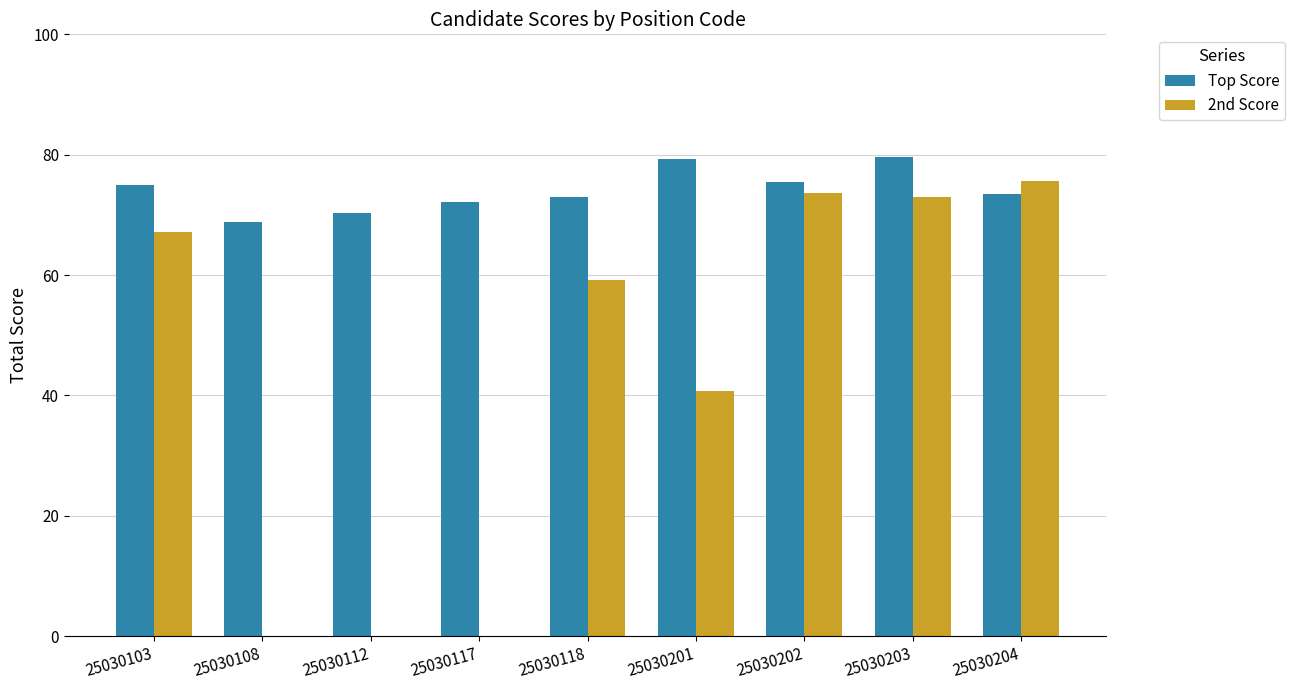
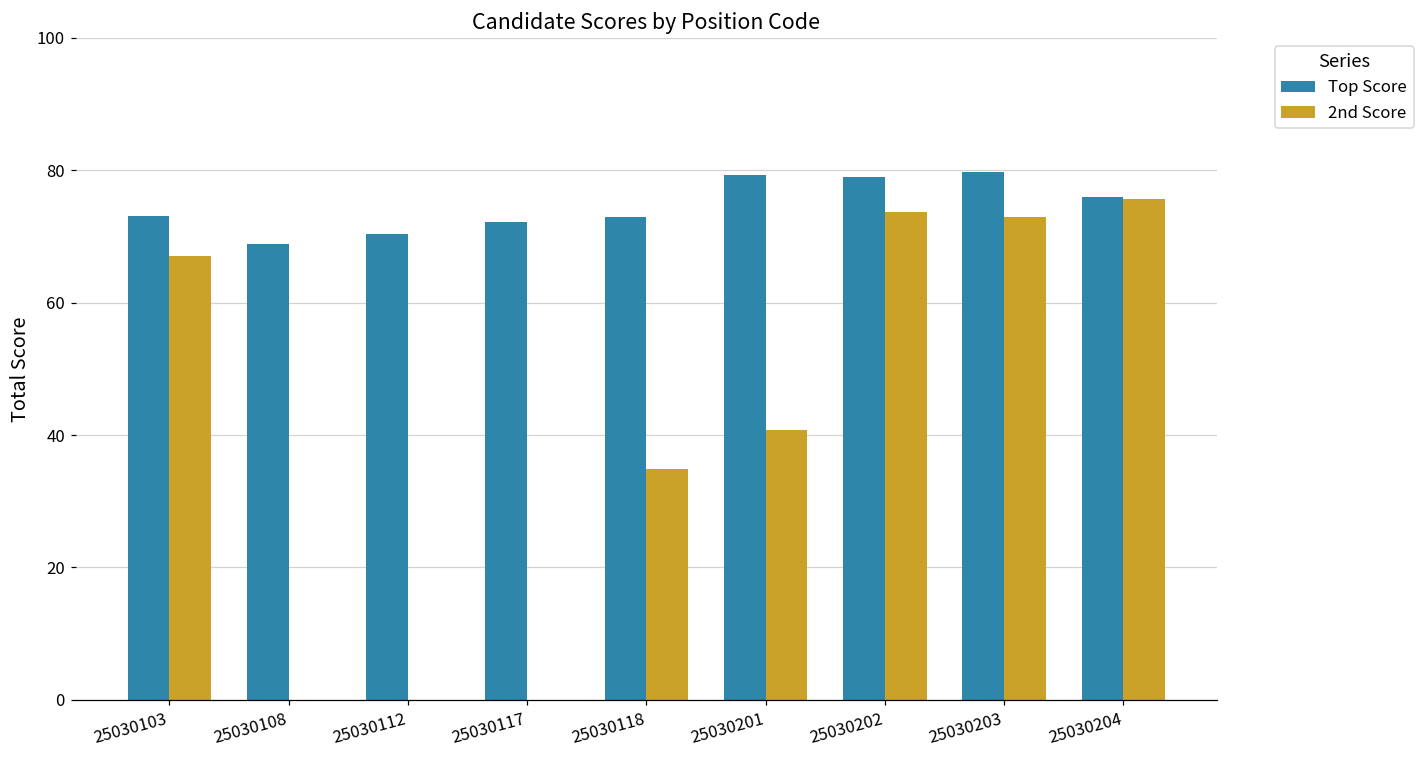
  {
    "Top Score": {
-     "25030103": 75,
+     "25030103": 73,
      "25030108": 69,
      "25030112": 70,
      "25030117": 72,
      "25030118": 73,
      "25030201": 79,
-     "25030202": 76,
+     "25030202": 79,
      "25030203": 80,
-     "25030204": 74
+     "25030204": 76
    },
    "2nd Score": {
      "25030103": 67,
      "25030108": 0,
      "25030112": 0,
      "25030117": 0,
-     "25030118": 59,
+     "25030118": 35,
      "25030201": 41,
      "25030202": 74,
      "25030203": 73,
      "25030204": 76
    }
  }
